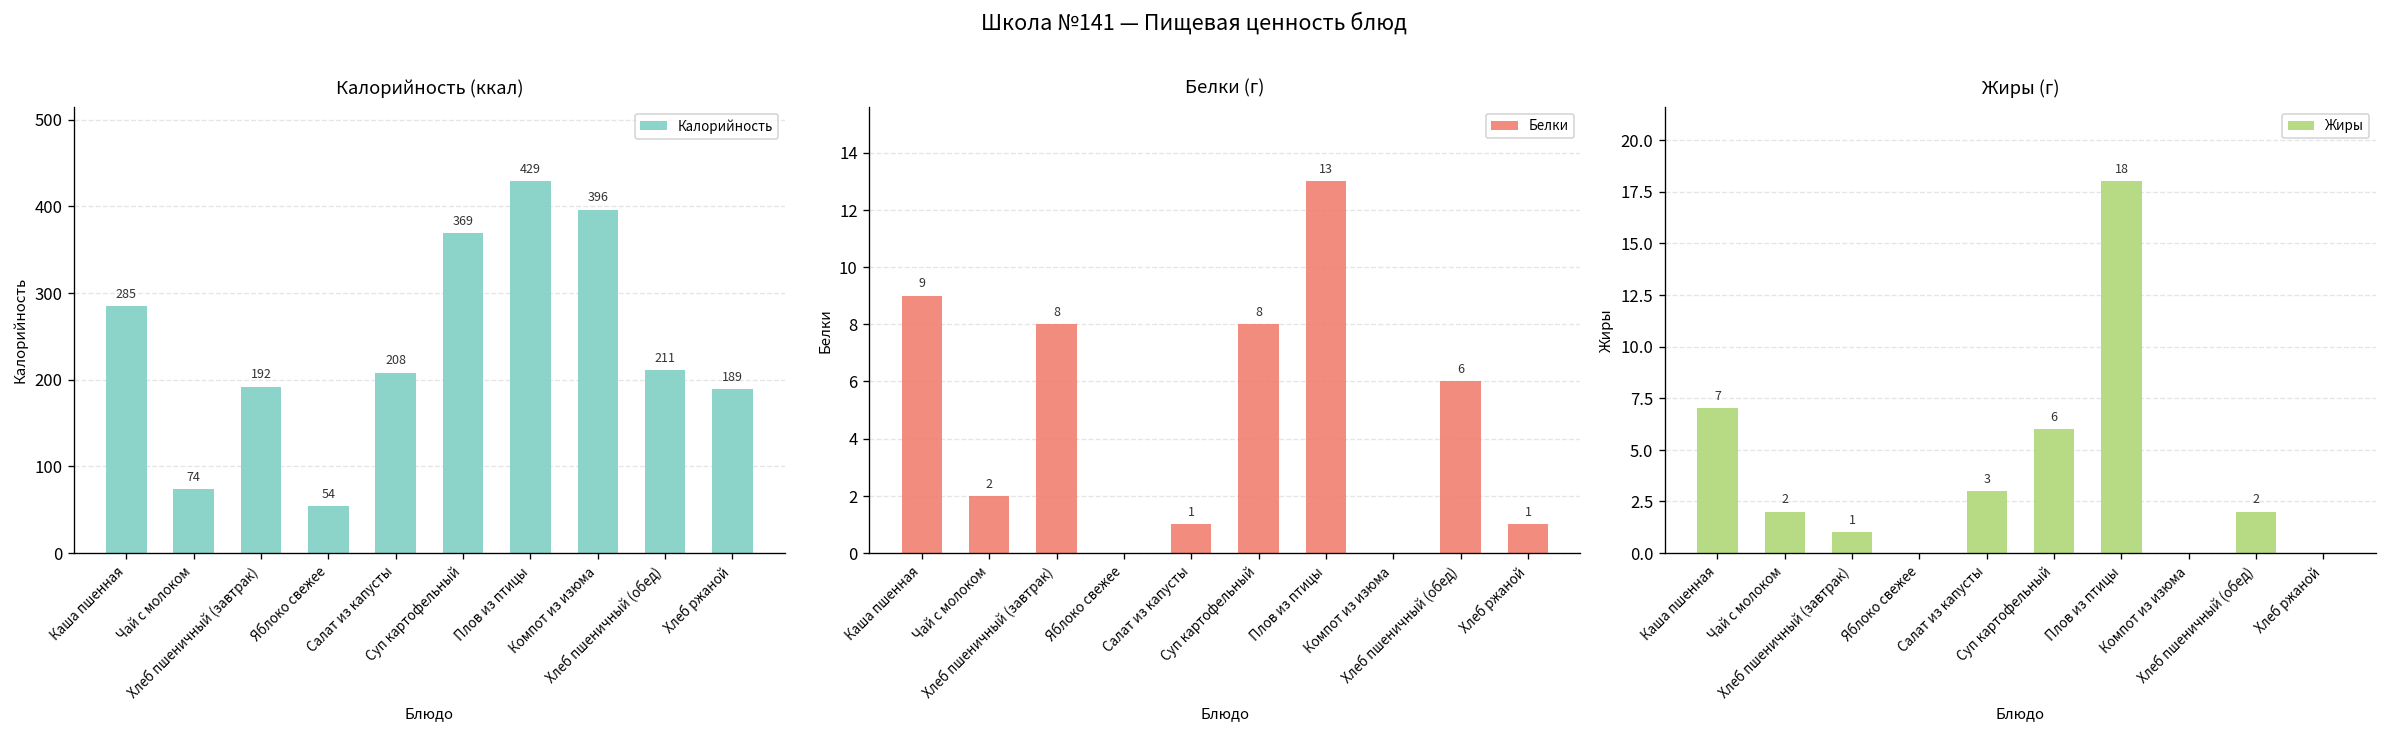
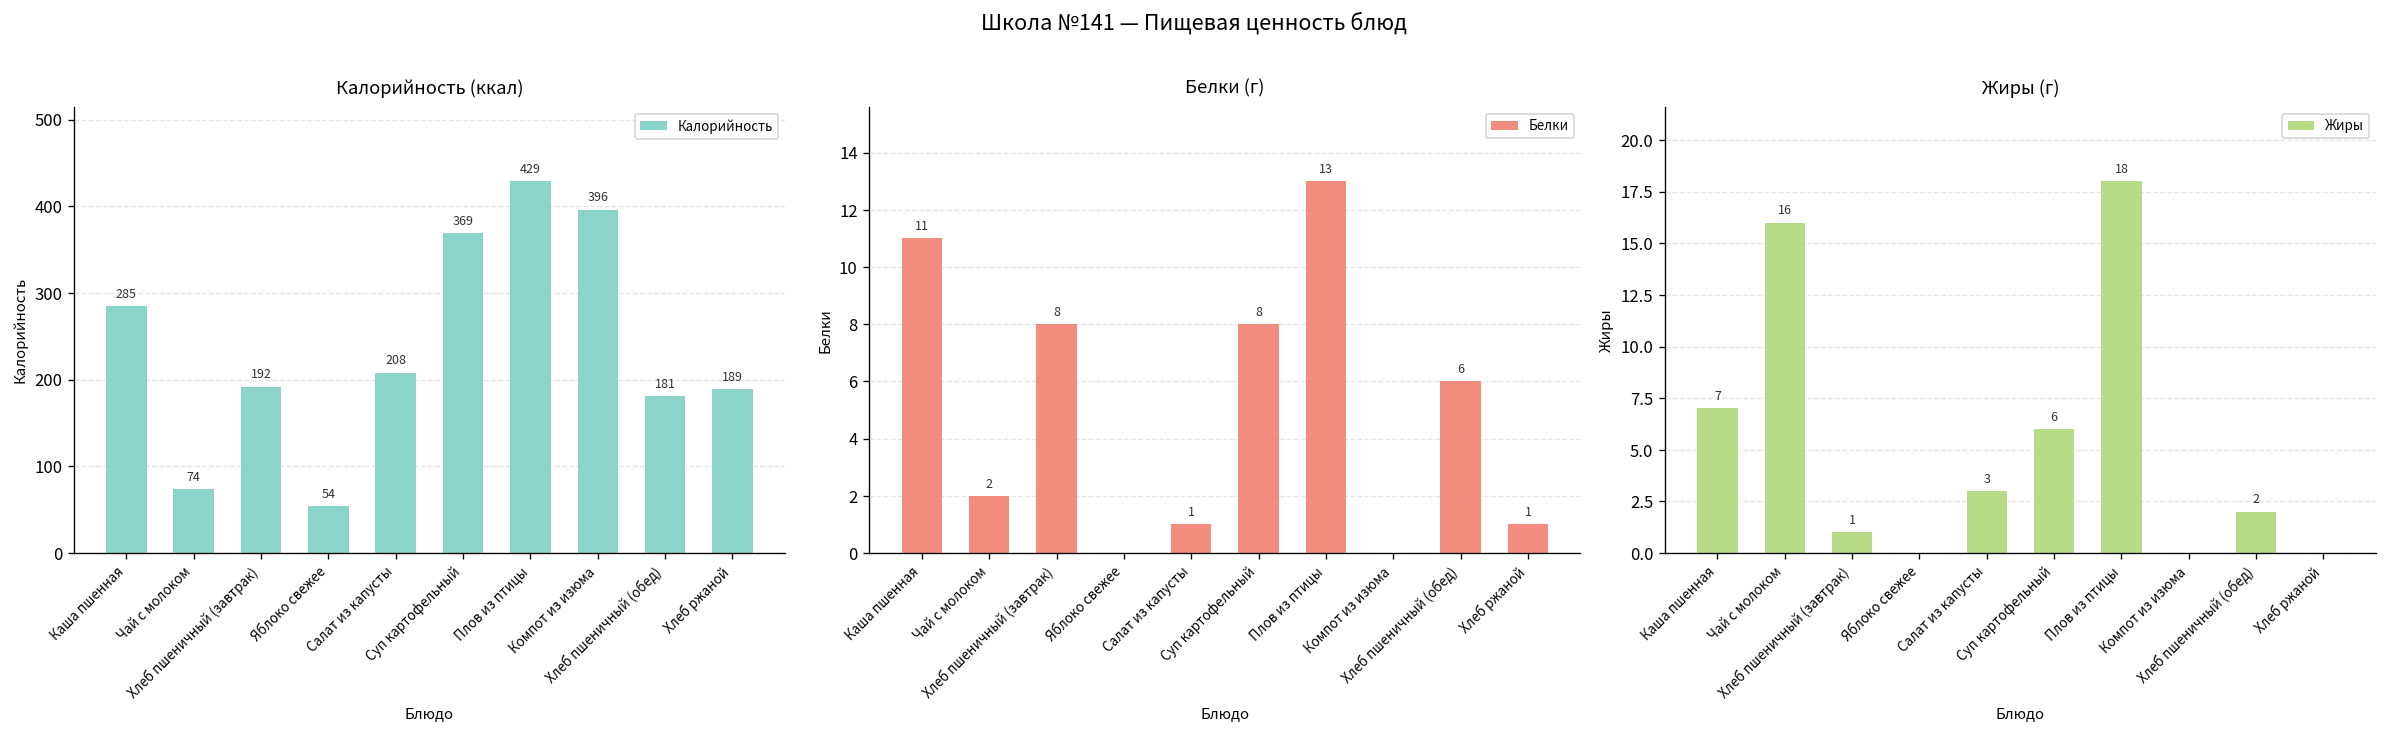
  {
    "Калорийность (ккал)": {
      "Каша пшенная": 285,
      "Чай с молоком": 74,
      "Хлеб пшеничный (завтрак)": 192,
      "Яблоко свежее": 54,
      "Салат из капусты": 208,
      "Суп картофельный": 369,
      "Плов из птицы": 429,
      "Компот из изюма": 396,
-     "Хлеб пшеничный (обед)": 211,
+     "Хлеб пшеничный (обед)": 181,
      "Хлеб ржаной": 189
    },
    "Белки (г)": {
-     "Каша пшенная": 9,
+     "Каша пшенная": 11,
      "Чай с молоком": 2,
      "Хлеб пшеничный (завтрак)": 8,
      "Салат из капусты": 1,
      "Суп картофельный": 8,
      "Плов из птицы": 13,
      "Хлеб пшеничный (обед)": 6,
      "Хлеб ржаной": 1
    },
    "Жиры (г)": {
      "Каша пшенная": 7,
-     "Чай с молоком": 2,
+     "Чай с молоком": 16,
      "Хлеб пшеничный (завтрак)": 1,
      "Салат из капусты": 3,
      "Суп картофельный": 6,
      "Плов из птицы": 18,
      "Хлеб пшеничный (обед)": 2
    }
  }
